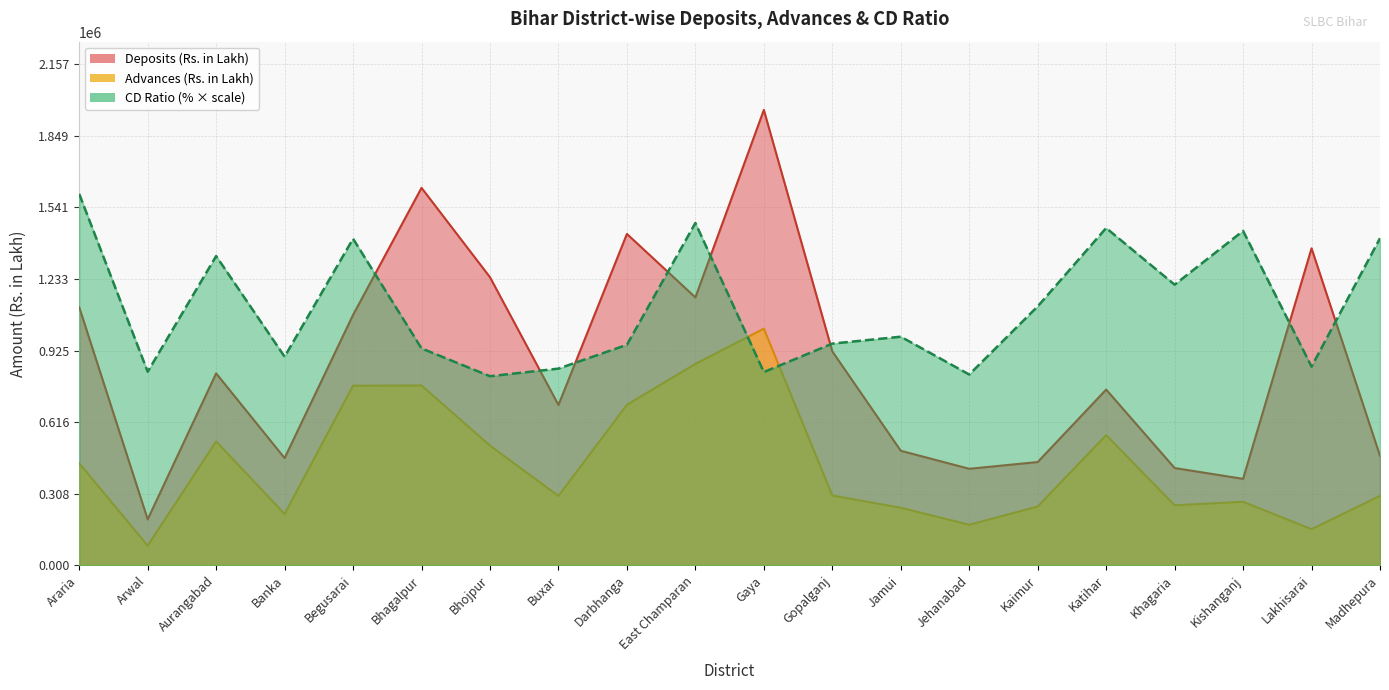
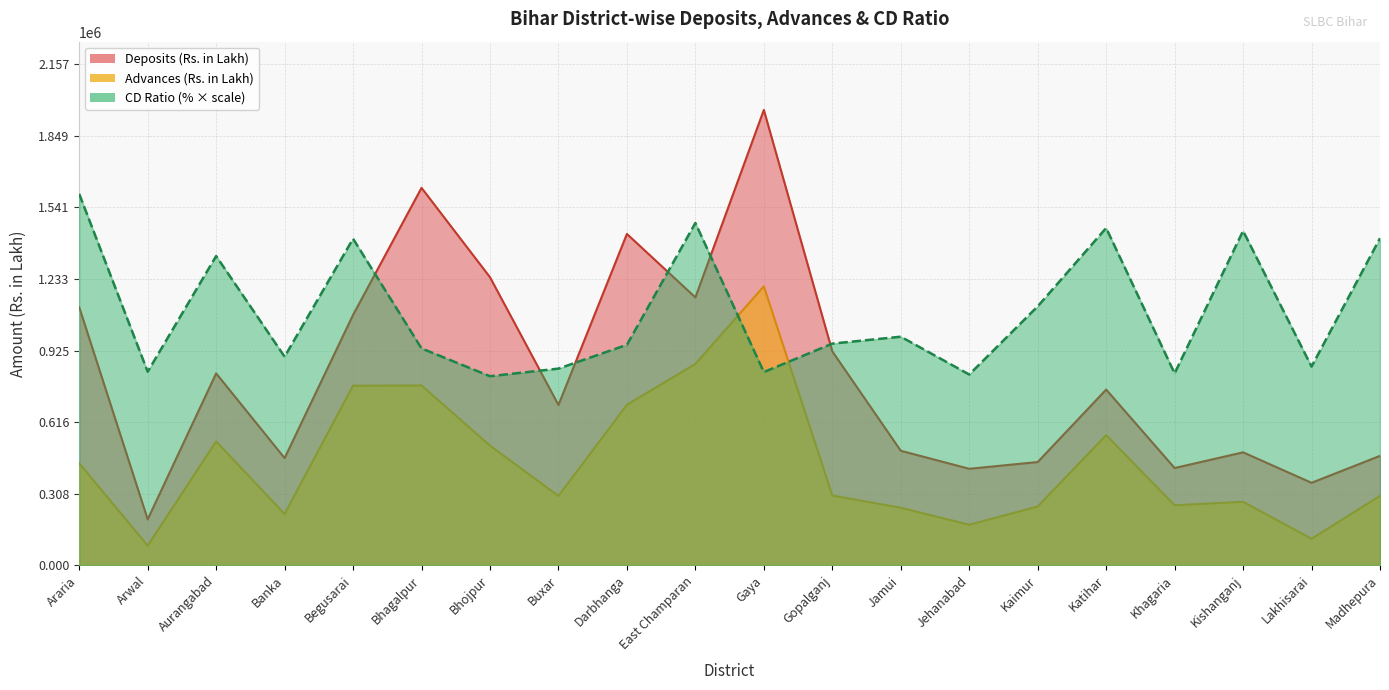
  {
    "Deposits (Rs. in Lakh)": {
      "Araria": 1110000,
      "Arwal": 200000,
      "Aurangabad": 830000,
      "Banka": 460000,
      "Begusarai": 1080000,
      "Bhagalpur": 1630000,
      "Bhojpur": 1240000,
      "Buxar": 690000,
      "Darbhanga": 1430000,
      "East Champaran": 1150000,
      "Gaya": 1960000,
      "Gopalganj": 920000,
      "Jamui": 490000,
      "Jehanabad": 420000,
      "Kaimur": 440000,
      "Katihar": 760000,
      "Khagaria": 420000,
-     "Kishanganj": 370000,
-     "Lakhisarai": 1370000,
+     "Kishanganj": 490000,
+     "Lakhisarai": 350000,
      "Madhepura": 470000
    },
    "Advances (Rs. in Lakh)": {
      "Araria": 440000,
      "Arwal": 80000,
      "Aurangabad": 530000,
      "Banka": 220000,
      "Begusarai": 770000,
      "Bhagalpur": 770000,
      "Bhojpur": 510000,
      "Buxar": 300000,
      "Darbhanga": 690000,
      "East Champaran": 870000,
-     "Gaya": 1020000,
+     "Gaya": 1200000,
      "Gopalganj": 300000,
      "Jamui": 250000,
      "Jehanabad": 170000,
      "Kaimur": 250000,
      "Katihar": 560000,
      "Khagaria": 260000,
      "Kishanganj": 270000,
-     "Lakhisarai": 150000,
+     "Lakhisarai": 110000,
      "Madhepura": 300000
    },
    "CD Ratio (% × scale)": {
      "Araria": 1600000,
      "Arwal": 830000,
      "Aurangabad": 1330000,
      "Banka": 900000,
      "Begusarai": 1410000,
      "Bhagalpur": 930000,
      "Bhojpur": 810000,
      "Buxar": 850000,
      "Darbhanga": 950000,
      "East Champaran": 1470000,
      "Gaya": 830000,
      "Gopalganj": 950000,
      "Jamui": 980000,
      "Jehanabad": 820000,
      "Kaimur": 1110000,
      "Katihar": 1450000,
-     "Khagaria": 1210000,
+     "Khagaria": 830000,
      "Kishanganj": 1440000,
      "Lakhisarai": 860000,
      "Madhepura": 1410000
    }
  }
